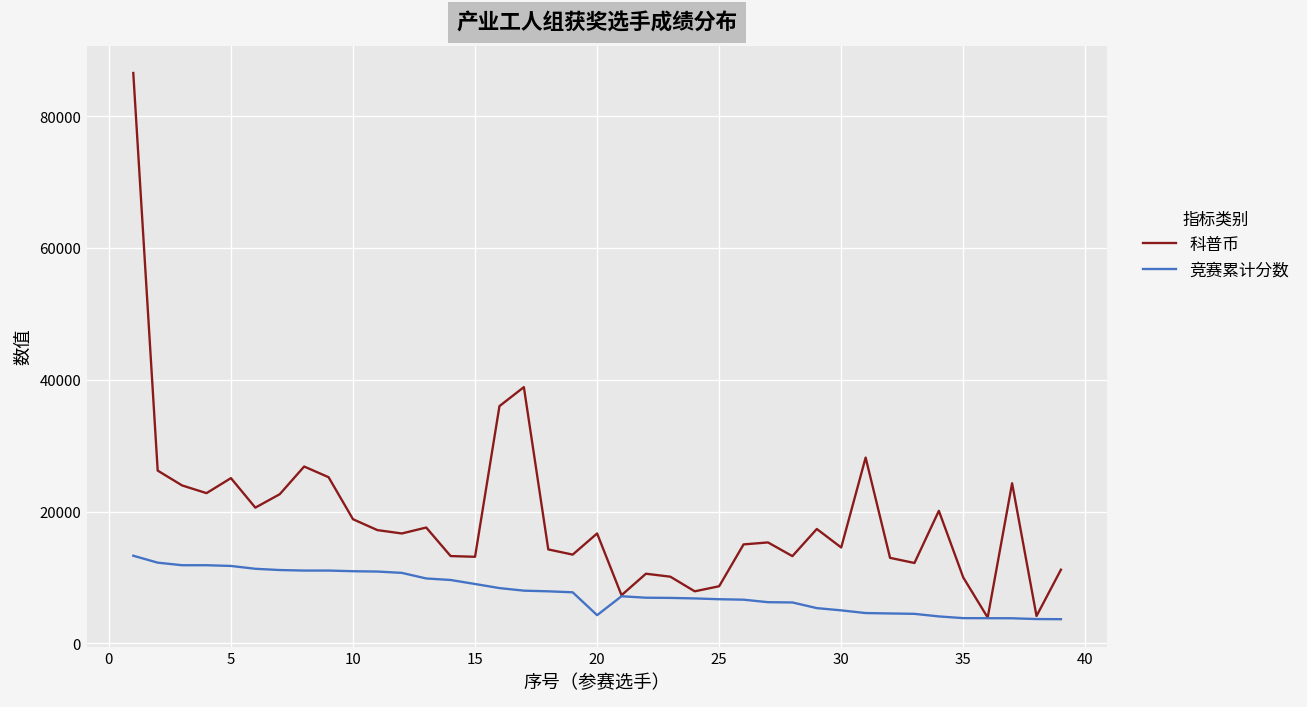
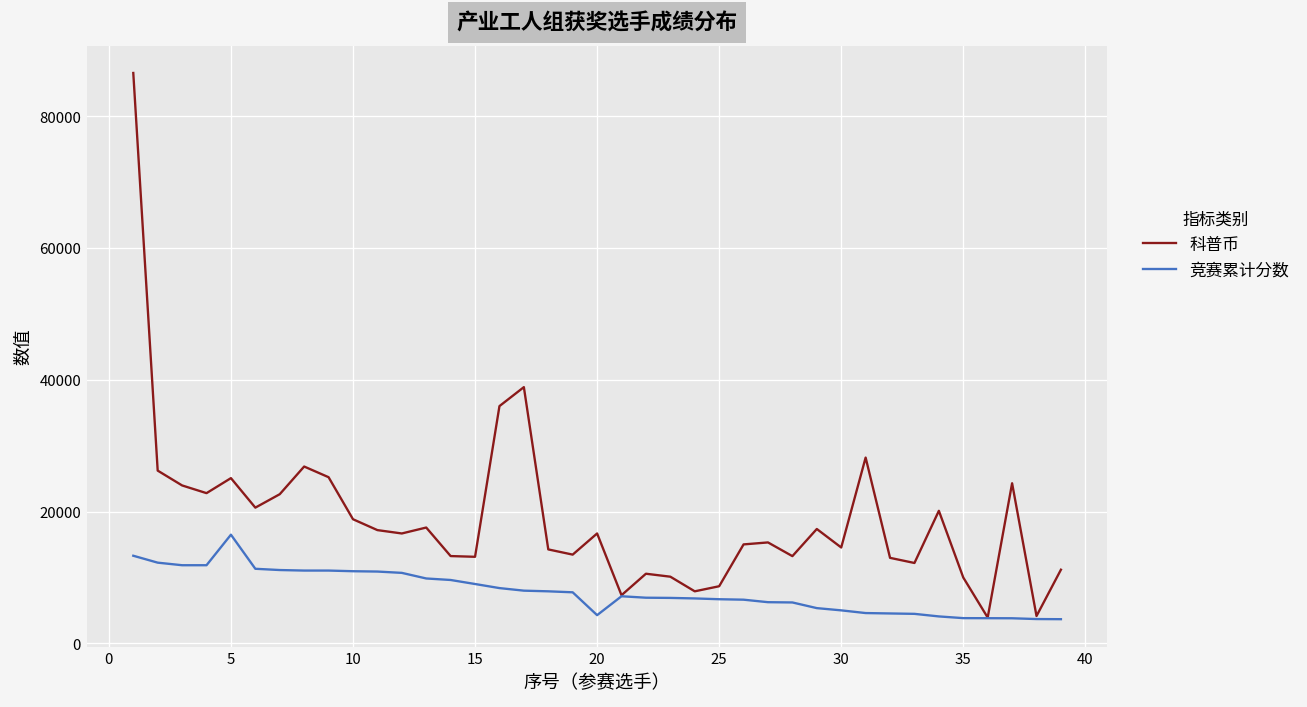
  {
    "科普币": {
      "5": 25000,
      "10": 19000,
      "15": 13000,
      "20": 17000,
      "25": 9000,
      "30": 15000,
      "35": 10000
    },
    "竞赛累计分数": {
-     "5": 12000,
+     "5": 16000,
      "10": 11000,
      "15": 9000,
      "20": 4000,
      "25": 7000,
      "30": 5000,
      "35": 4000
    }
  }
